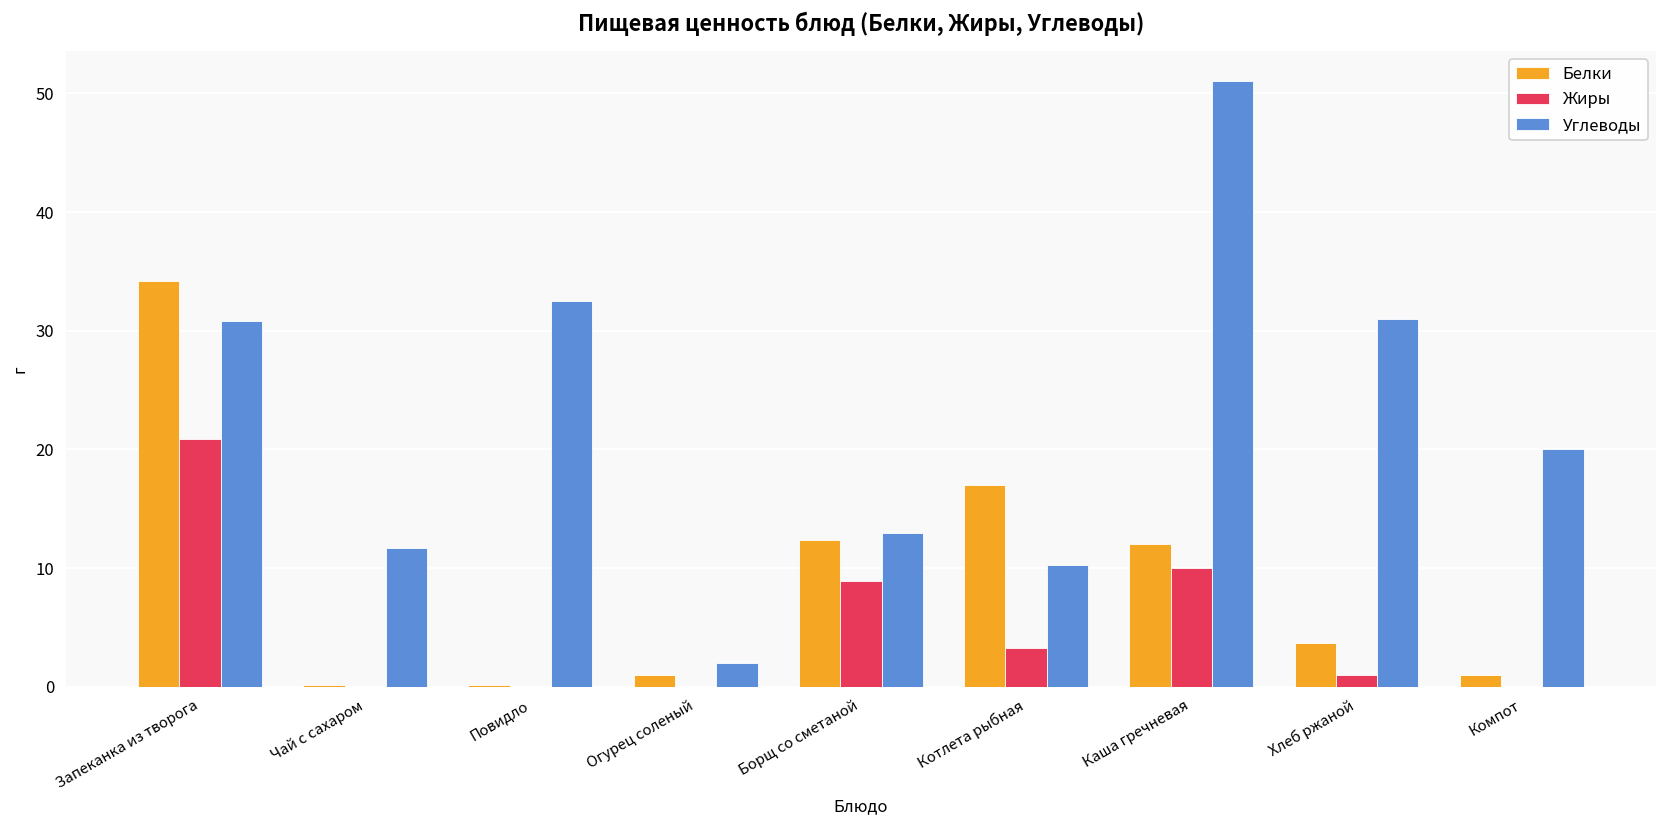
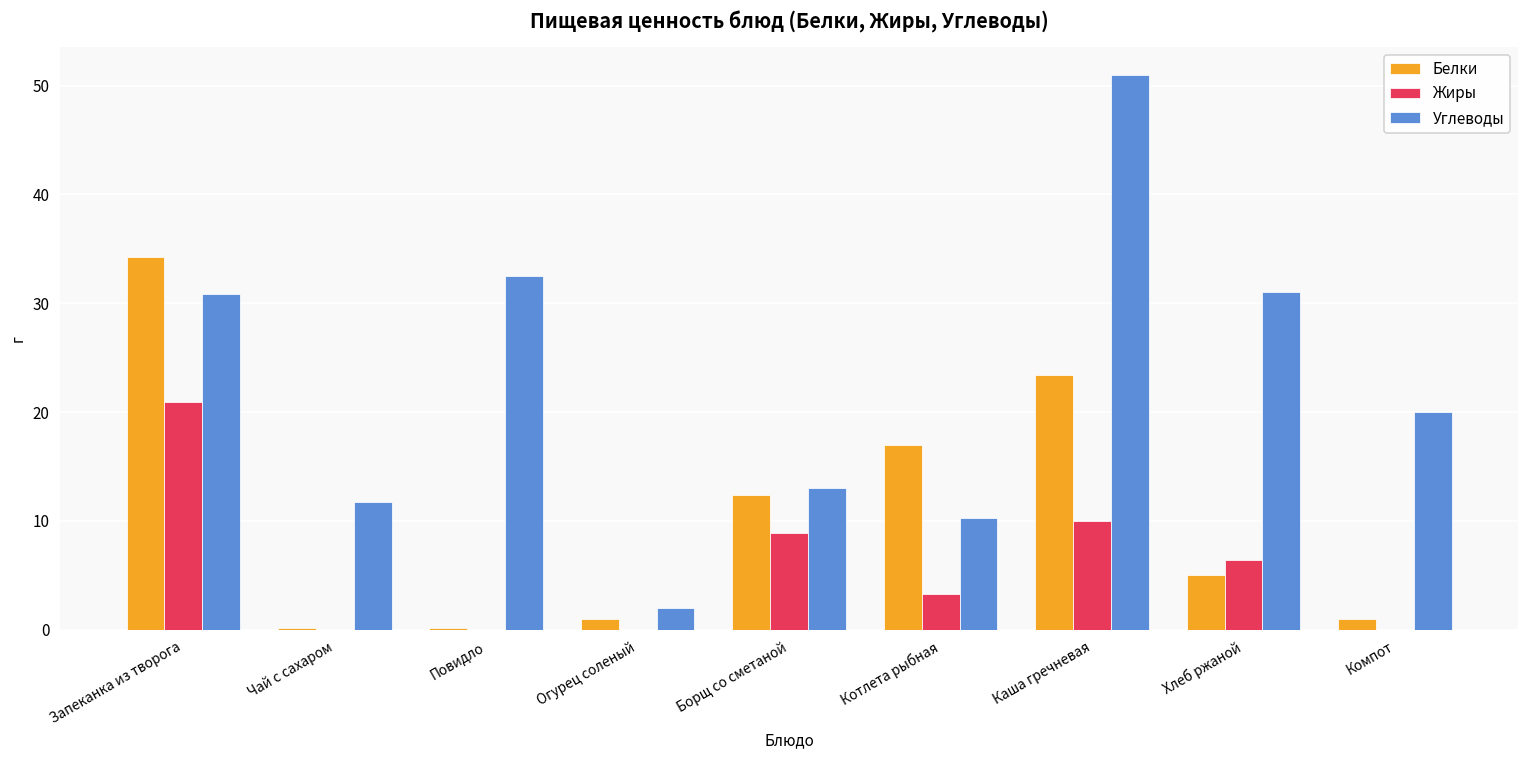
  {
    "Белки": {
      "Запеканка из творога": 34,
      "Огурец соленый": 1,
      "Борщ со сметаной": 12,
      "Котлета рыбная": 17,
-     "Каша гречневая": 12,
-     "Хлеб ржаной": 4,
+     "Каша гречневая": 23,
+     "Хлеб ржаной": 5,
      "Компот": 1
    },
    "Жиры": {
      "Запеканка из творога": 21,
      "Чай с сахаром": 0,
      "Повидло": 0,
      "Огурец соленый": 0,
      "Борщ со сметаной": 9,
      "Котлета рыбная": 3,
      "Каша гречневая": 10,
-     "Хлеб ржаной": 1,
+     "Хлеб ржаной": 6,
      "Компот": 0
    },
    "Углеводы": {
      "Запеканка из творога": 31,
      "Чай с сахаром": 12,
      "Повидло": 33,
      "Огурец соленый": 2,
      "Борщ со сметаной": 13,
      "Котлета рыбная": 10,
      "Каша гречневая": 51,
      "Хлеб ржаной": 31,
      "Компот": 20
    }
  }
